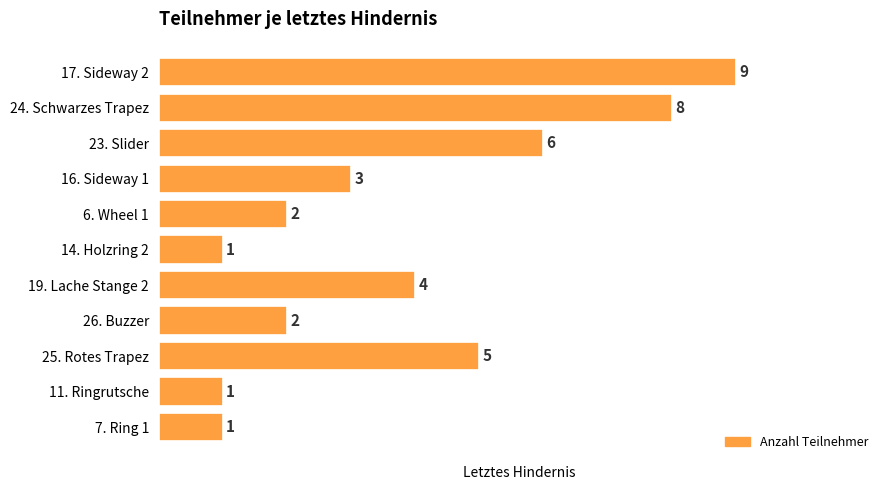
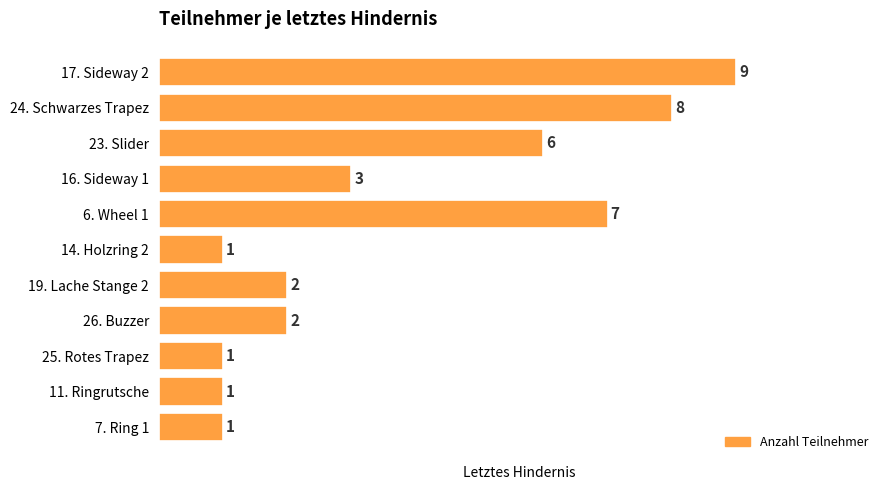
  {
    "17. Sideway 2": 9,
    "24. Schwarzes Trapez": 8,
    "23. Slider": 6,
    "16. Sideway 1": 3,
-   "6. Wheel 1": 2,
+   "6. Wheel 1": 7,
    "14. Holzring 2": 1,
-   "19. Lache Stange 2": 4,
+   "19. Lache Stange 2": 2,
    "26. Buzzer": 2,
-   "25. Rotes Trapez": 5,
+   "25. Rotes Trapez": 1,
    "11. Ringrutsche": 1,
    "7. Ring 1": 1
  }
